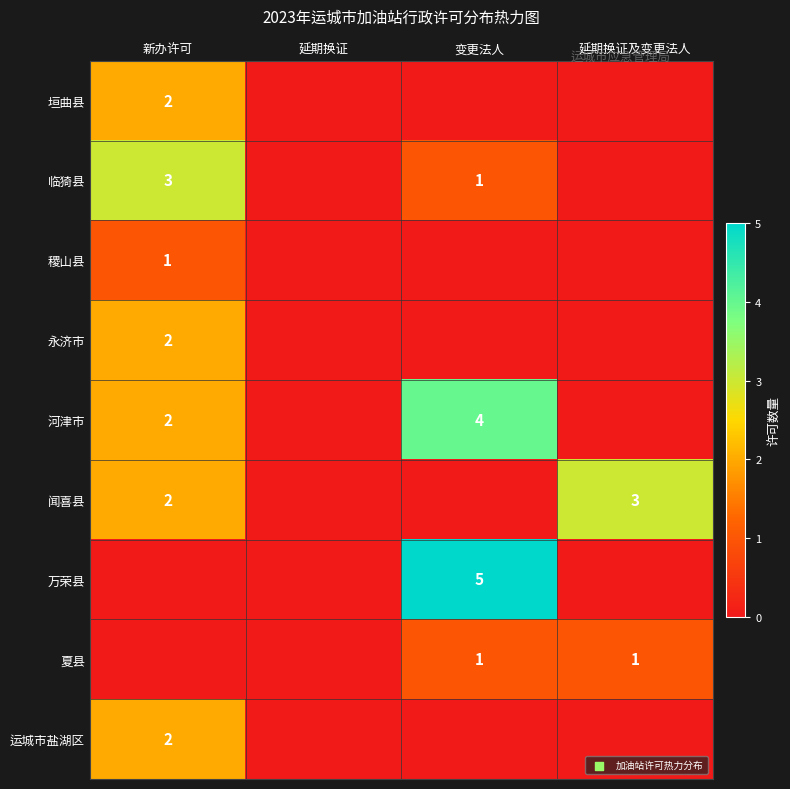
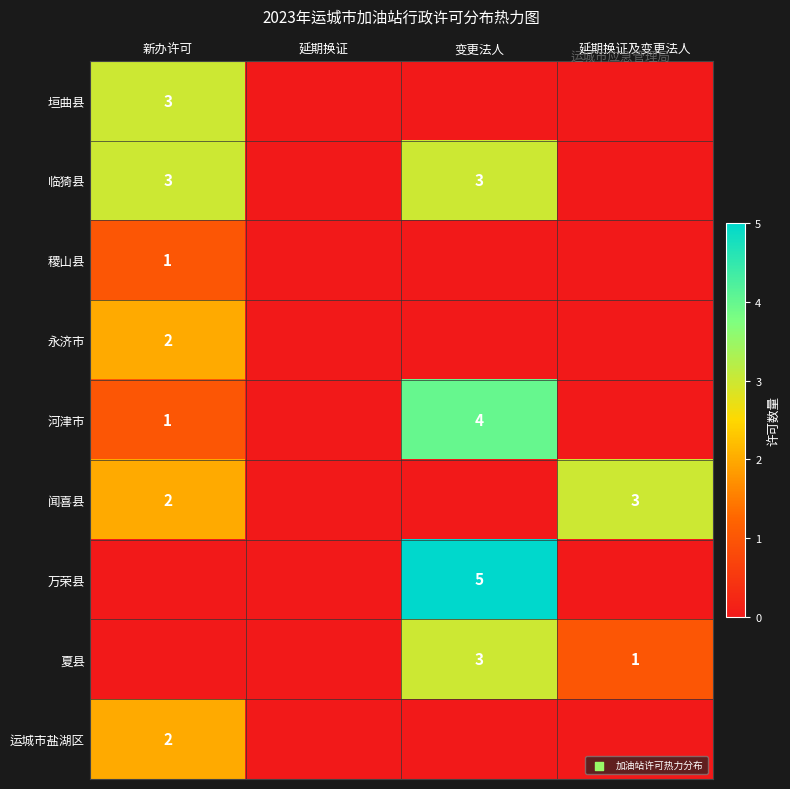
  {
    "垣曲县": {
-     "新办许可": 2
+     "新办许可": 3
    },
    "临猗县": {
      "新办许可": 3,
-     "变更法人": 1
+     "变更法人": 3
    },
    "稷山县": {
      "新办许可": 1
    },
    "永济市": {
      "新办许可": 2
    },
    "河津市": {
-     "新办许可": 2,
+     "新办许可": 1,
      "变更法人": 4
    },
    "闻喜县": {
      "新办许可": 2,
      "延期换证及变更法人": 3
    },
    "万荣县": {
      "变更法人": 5
    },
    "夏县": {
-     "变更法人": 1,
+     "变更法人": 3,
      "延期换证及变更法人": 1
    },
    "运城市盐湖区": {
      "新办许可": 2
    }
  }
